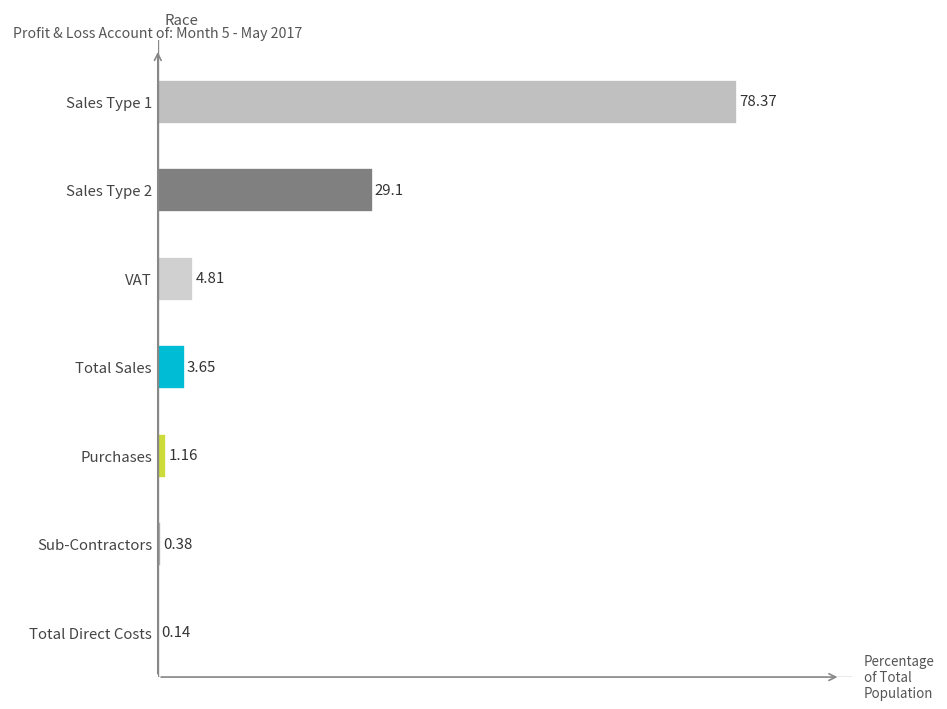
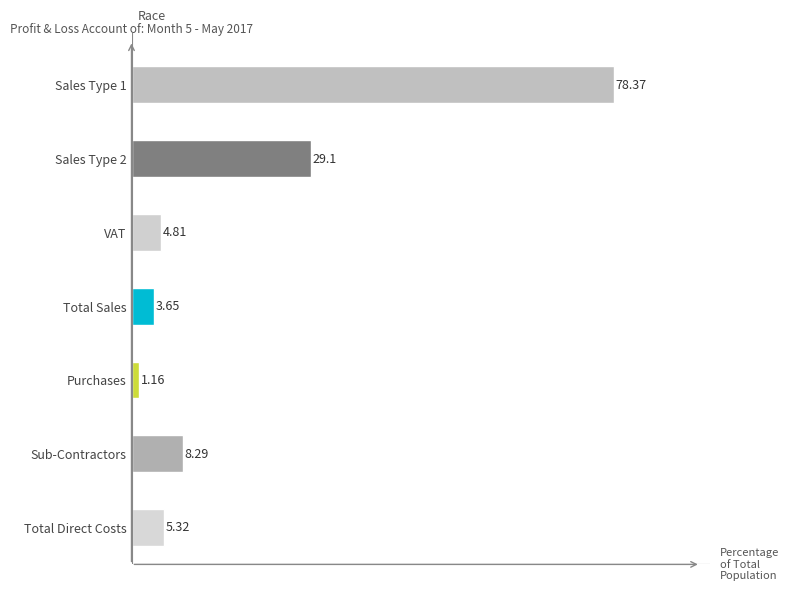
  {
    "Sales Type 1": 78.37,
    "Sales Type 2": 29.1,
    "VAT": 4.81,
    "Total Sales": 3.65,
    "Purchases": 1.16,
-   "Sub-Contractors": 0.38,
-   "Total Direct Costs": 0.14
+   "Sub-Contractors": 8.29,
+   "Total Direct Costs": 5.32
  }
